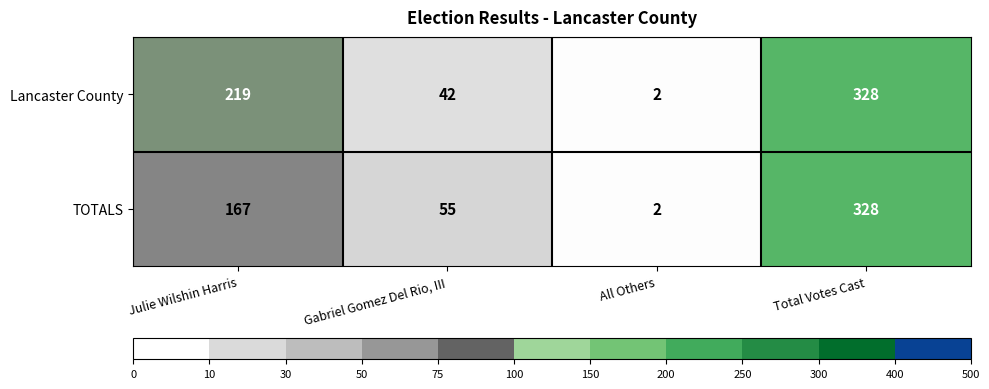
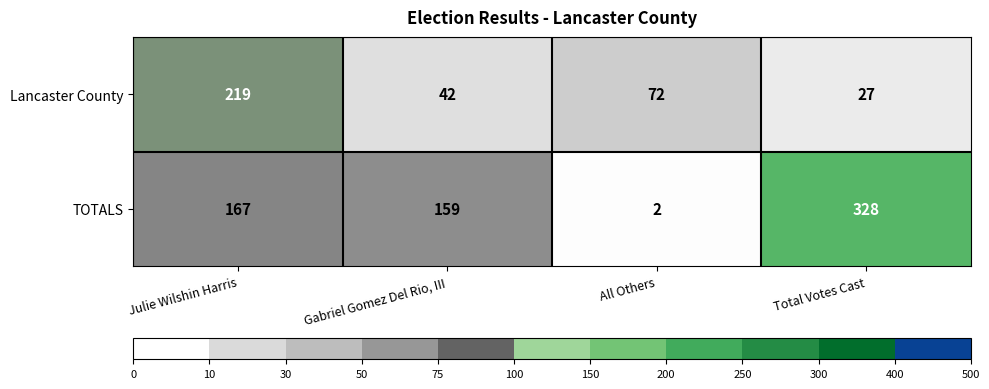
  {
    "Lancaster County": {
      "Julie Wilshin Harris": 219,
      "Gabriel Gomez Del Rio, III": 42,
-     "All Others": 2,
-     "Total Votes Cast": 328
+     "All Others": 72,
+     "Total Votes Cast": 27
    },
    "TOTALS": {
      "Julie Wilshin Harris": 167,
-     "Gabriel Gomez Del Rio, III": 55,
+     "Gabriel Gomez Del Rio, III": 159,
      "All Others": 2,
      "Total Votes Cast": 328
    }
  }
